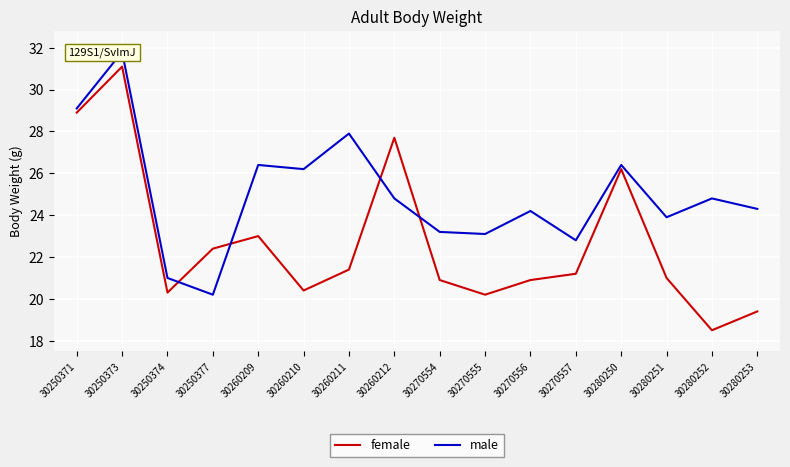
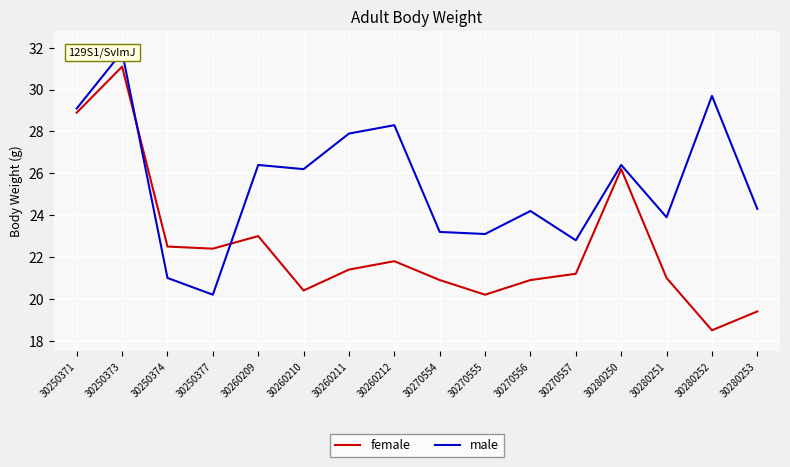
  {
    "female": {
      "30250371": 28.9,
      "30250373": 31.1,
-     "30250374": 20.3,
+     "30250374": 22.5,
      "30250377": 22.4,
      "30260209": 23.0,
      "30260210": 20.4,
      "30260211": 21.4,
-     "30260212": 27.7,
+     "30260212": 21.8,
      "30270554": 20.9,
      "30270555": 20.2,
      "30270556": 20.9,
      "30270557": 21.2,
      "30280250": 26.2,
      "30280251": 21.0,
      "30280252": 18.5,
      "30280253": 19.4
    },
    "male": {
      "30250371": 29.1,
      "30250374": 21.0,
      "30250377": 20.2,
      "30260209": 26.4,
      "30260210": 26.2,
      "30260211": 27.9,
-     "30260212": 24.8,
+     "30260212": 28.3,
      "30270554": 23.2,
      "30270555": 23.1,
      "30270556": 24.2,
      "30270557": 22.8,
      "30280250": 26.4,
      "30280251": 23.9,
-     "30280252": 24.8,
+     "30280252": 29.7,
      "30280253": 24.3
    }
  }
